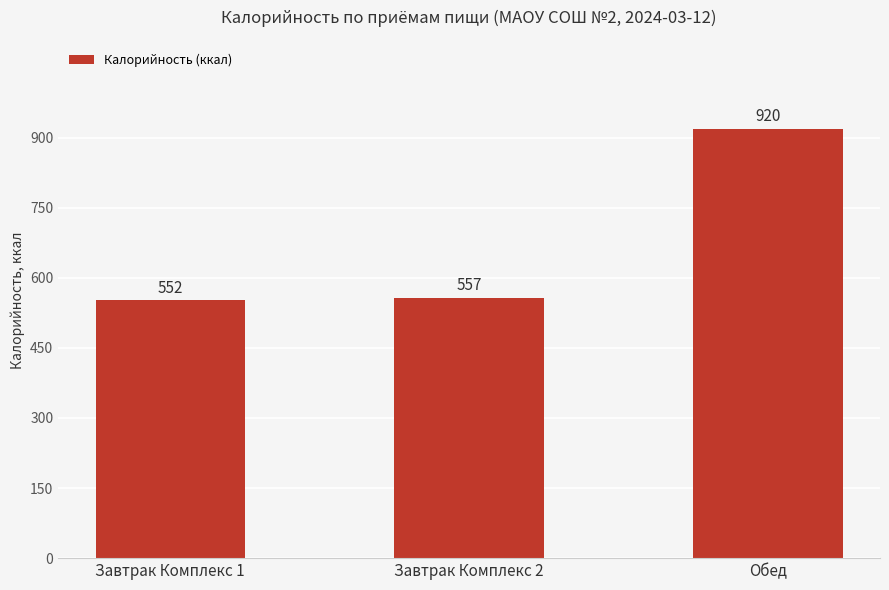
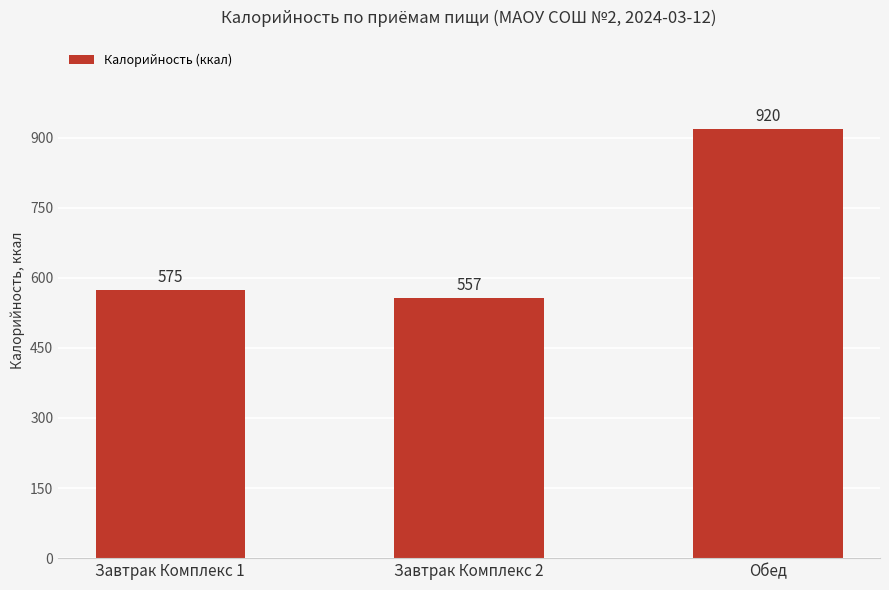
  {
-   "Завтрак Комплекс 1": 552,
+   "Завтрак Комплекс 1": 575,
    "Завтрак Комплекс 2": 557,
    "Обед": 920
  }
